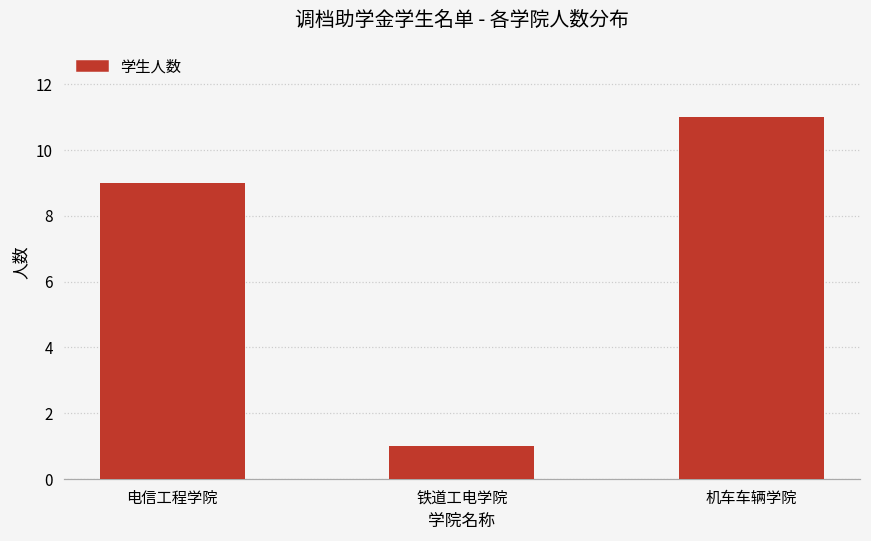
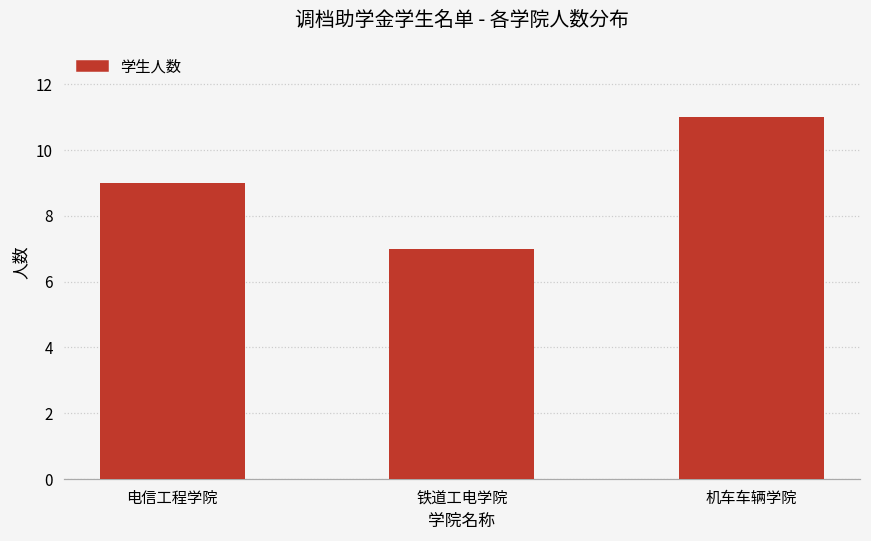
  {
    "电信工程学院": 9,
-   "铁道工电学院": 1,
+   "铁道工电学院": 7,
    "机车车辆学院": 11
  }
